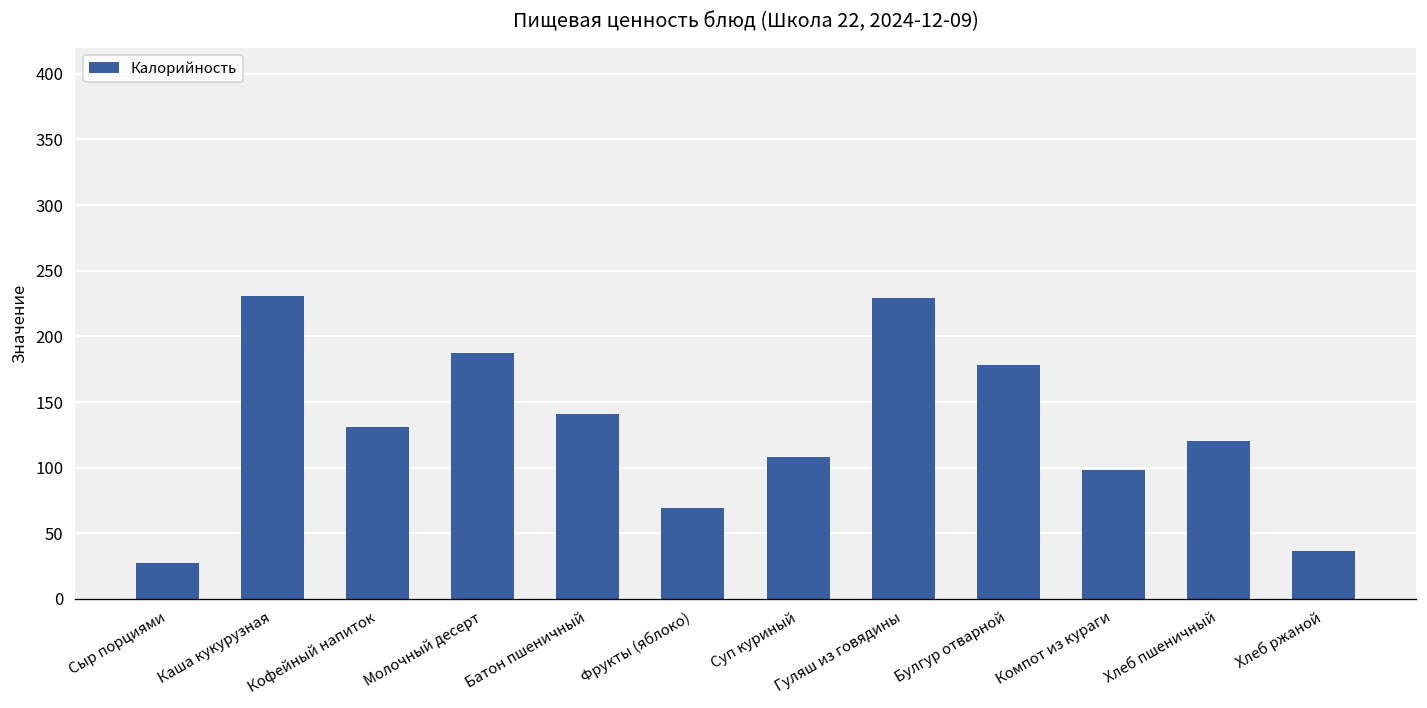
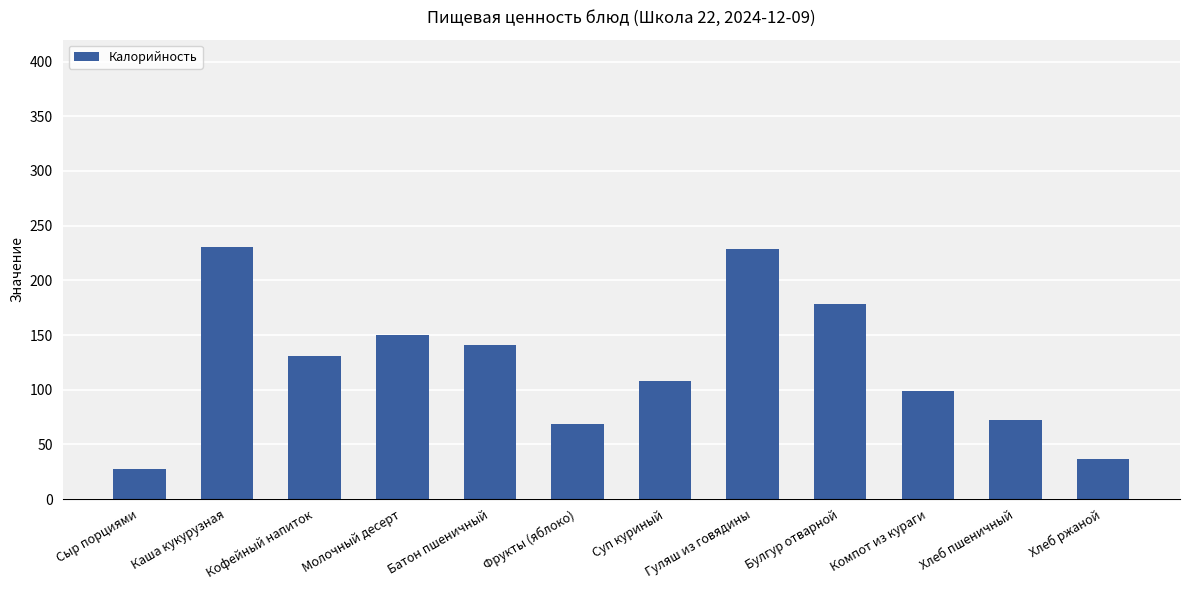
  {
    "Сыр порциями": 27,
    "Каша кукурузная": 231,
    "Кофейный напиток": 131,
-   "Молочный десерт": 187,
+   "Молочный десерт": 150,
    "Батон пшеничный": 141,
    "Фрукты (яблоко)": 69,
    "Суп куриный": 108,
    "Гуляш из говядины": 229,
    "Булгур отварной": 178,
    "Компот из кураги": 98,
-   "Хлеб пшеничный": 120,
+   "Хлеб пшеничный": 72,
    "Хлеб ржаной": 36
  }
